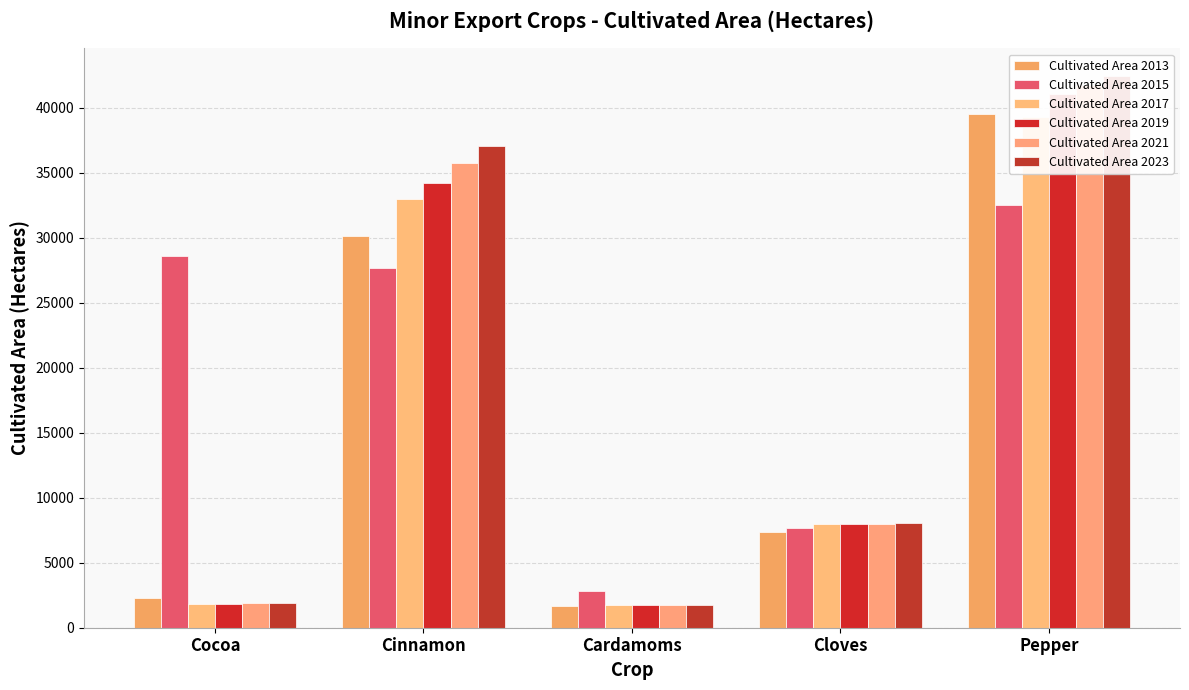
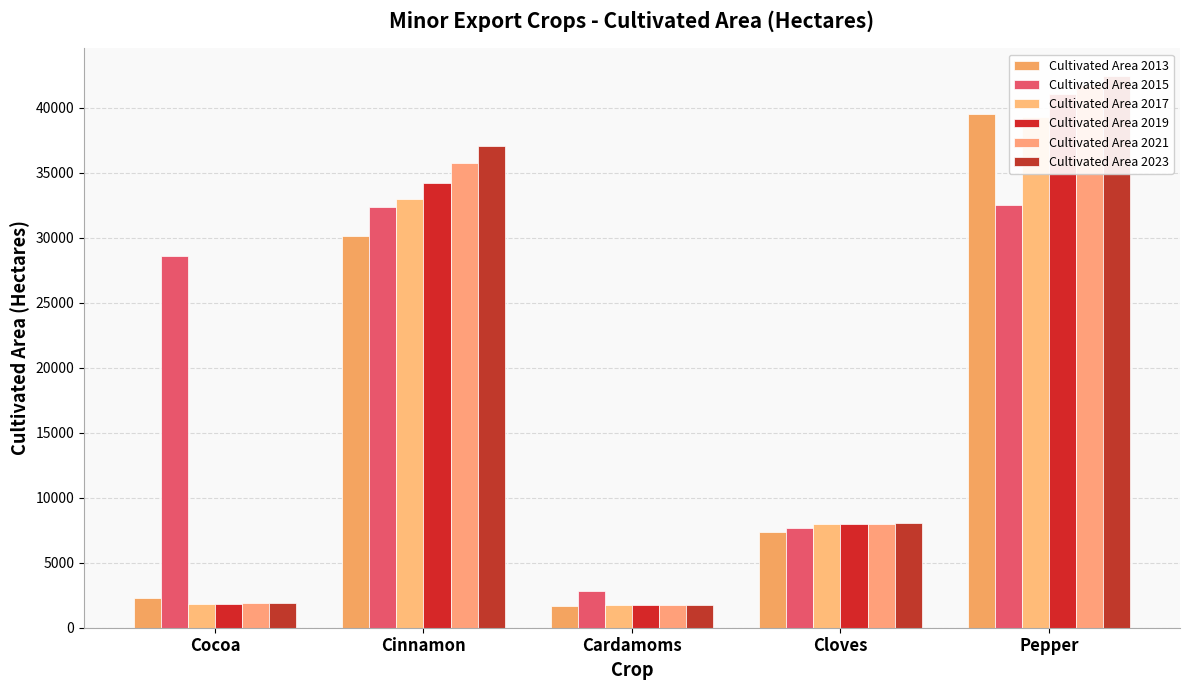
  {
    "Cultivated Area 2015": {
      "Cocoa": 28600,
-     "Cinnamon": 27700,
+     "Cinnamon": 32300,
      "Cardamoms": 2800,
      "Cloves": 7600,
      "Pepper": 32500
    }
  }
